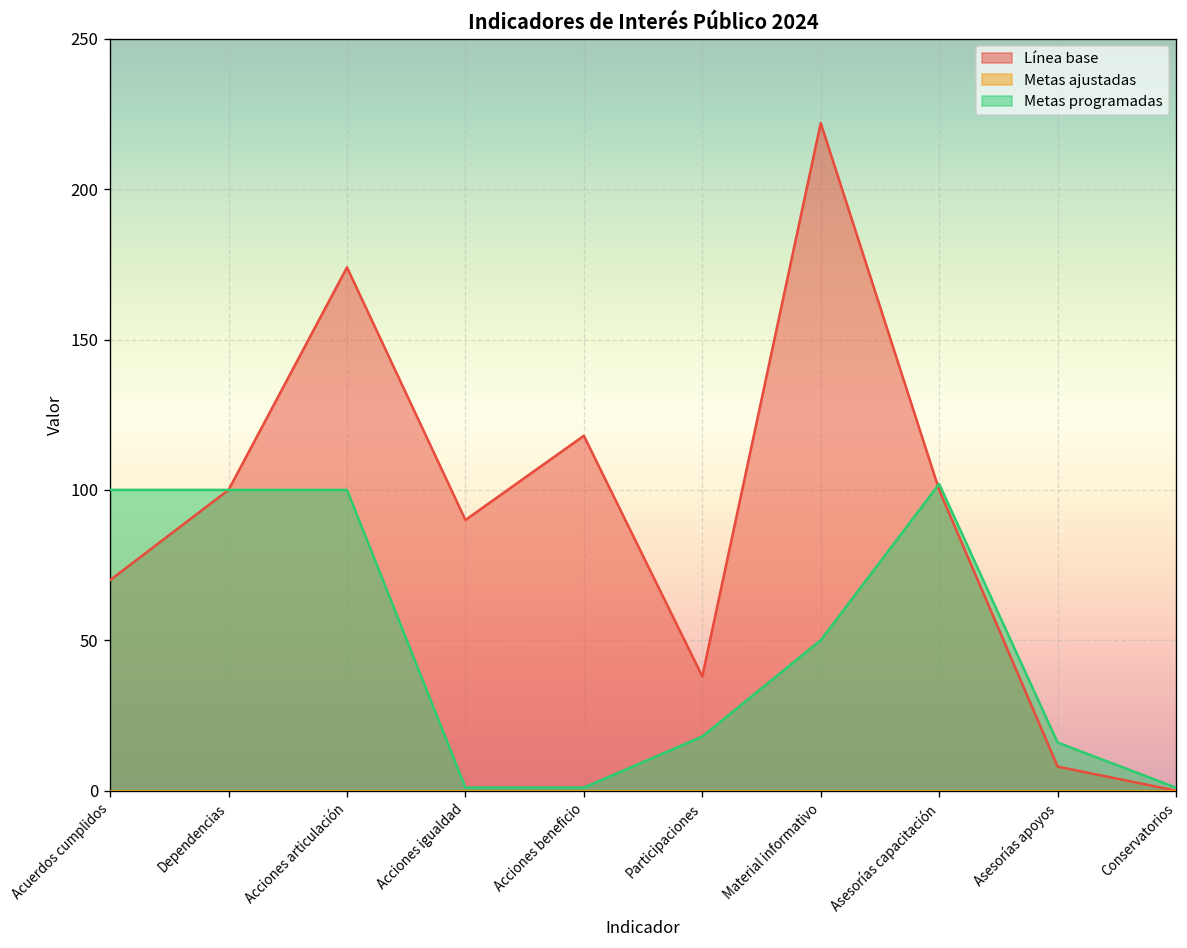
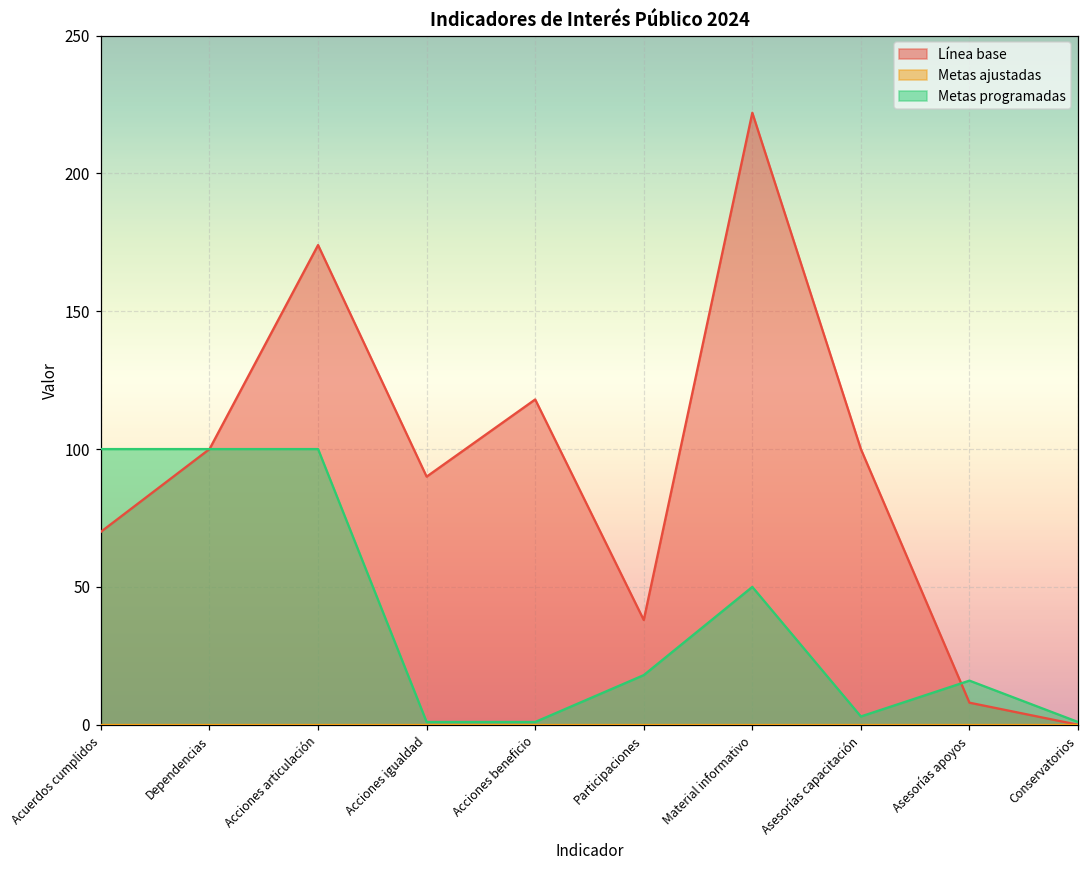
  {
    "Línea base": {
      "Acuerdos cumplidos": 70,
      "Acciones articulación": 174,
      "Acciones igualdad": 90,
      "Acciones beneficio": 118,
      "Participaciones": 38,
      "Material informativo": 222,
      "Asesorías capacitación": 100,
      "Asesorías apoyos": 8
    },
    "Metas ajustadas": {
      "Acuerdos cumplidos": 0,
      "Dependencias": 0,
      "Acciones articulación": 0,
      "Acciones igualdad": 0,
      "Acciones beneficio": 0,
      "Participaciones": 0,
      "Material informativo": 0,
      "Asesorías capacitación": 0,
      "Asesorías apoyos": 0
    },
    "Metas programadas": {
      "Acuerdos cumplidos": 100,
      "Acciones articulación": 100,
      "Acciones igualdad": 1,
      "Acciones beneficio": 1,
      "Participaciones": 18,
      "Material informativo": 50,
-     "Asesorías capacitación": 102,
+     "Asesorías capacitación": 3,
      "Asesorías apoyos": 16,
      "Conservatorios": 1
    }
  }
